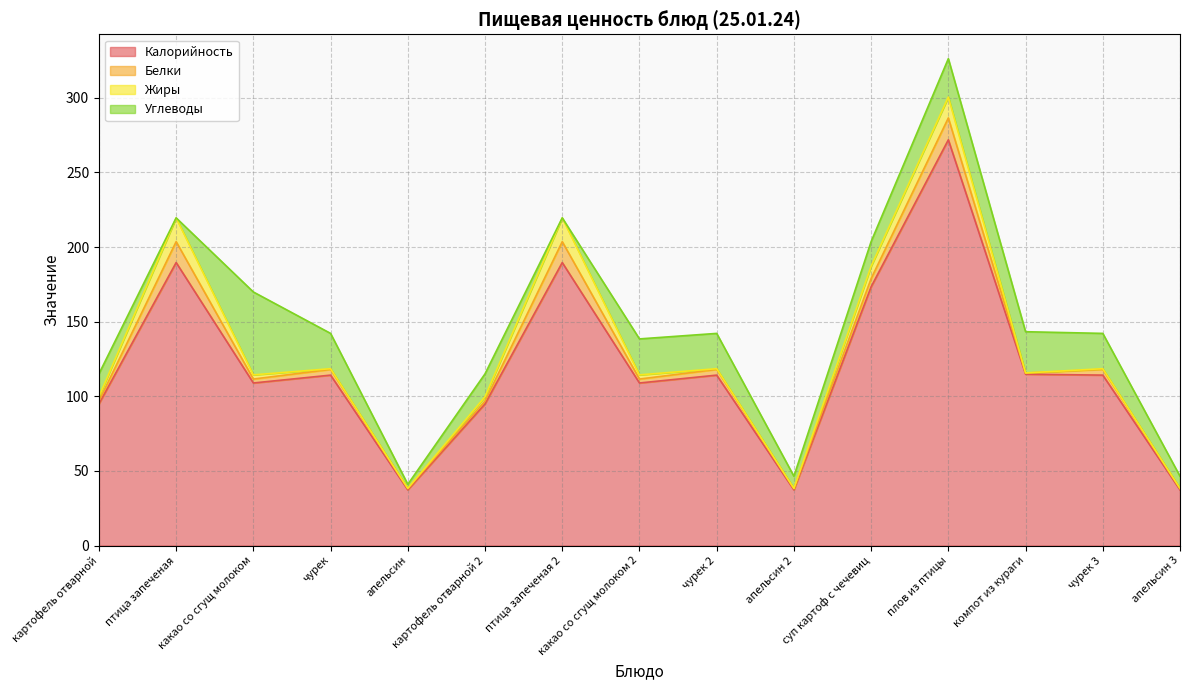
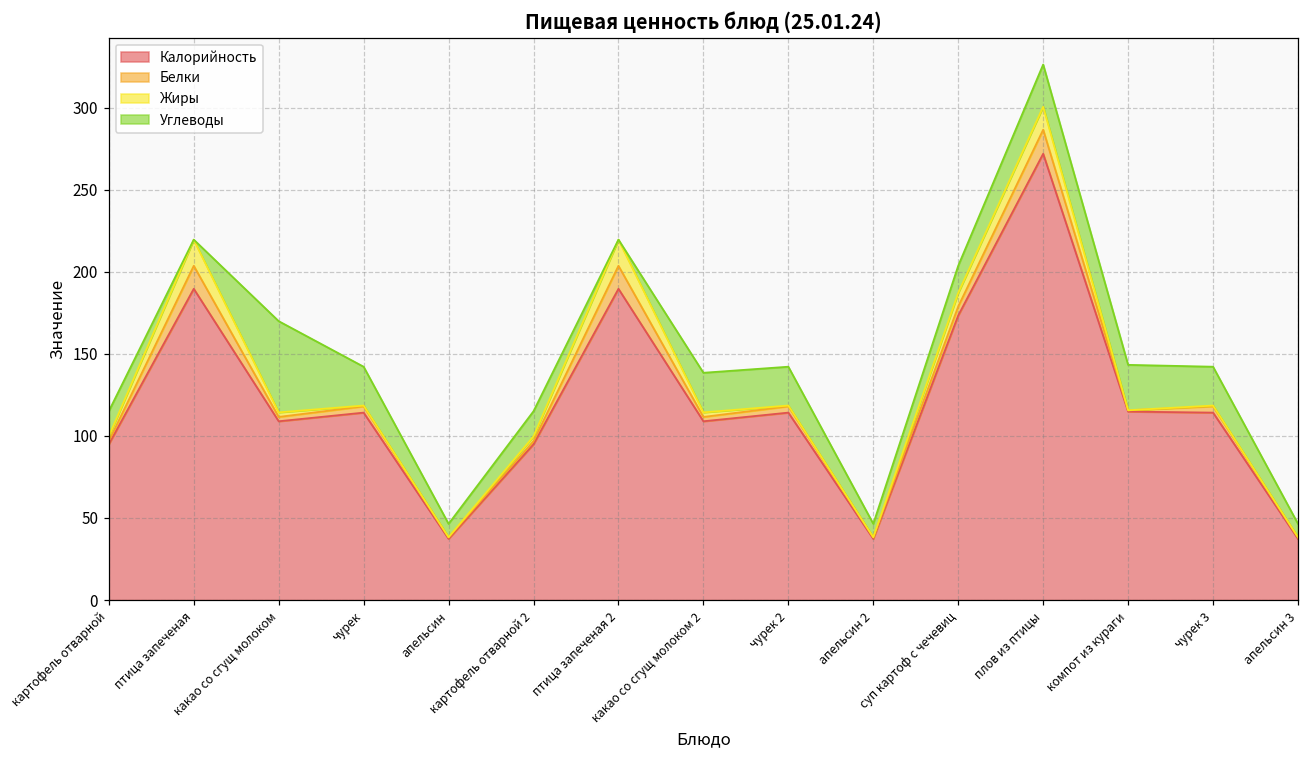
  {
    "Калорийность": {
      "картофель отварной": 95,
      "птица запеченая": 190,
      "какао со сгущ молоком": 109,
      "чурек": 114,
      "картофель отварной 2": 95,
      "птица запеченая 2": 190,
      "какао со сгущ молоком 2": 109,
      "чурек 2": 114,
      "суп картоф с чечевиц": 173,
      "плов из птицы": 272,
      "чурек 3": 114
    },
    "Углеводы": {
      "картофель отварной": 15,
      "какао со сгущ молоком": 56,
      "чурек": 24,
-     "апельсин": 3,
+     "апельсин": 8,
      "картофель отварной 2": 15,
      "какао со сгущ молоком 2": 24,
      "чурек 2": 24,
      "апельсин 2": 8,
      "суп картоф с чечевиц": 17,
      "плов из птицы": 26,
      "компот из кураги": 28,
      "чурек 3": 24,
      "апельсин 3": 8
    }
  }
